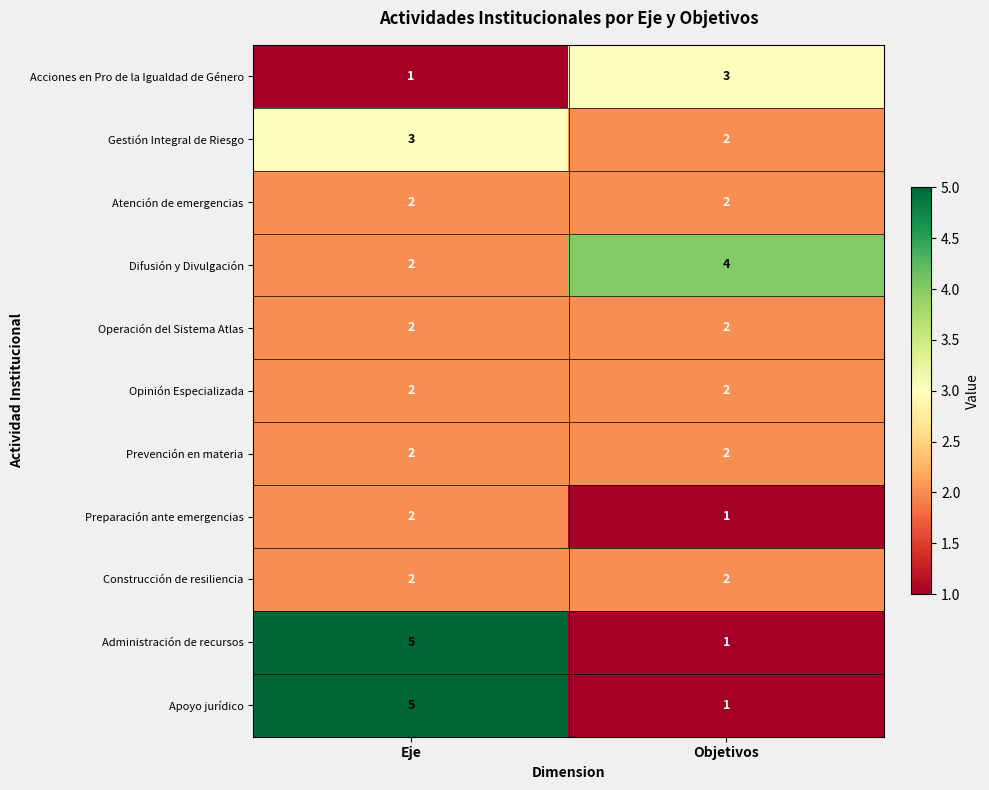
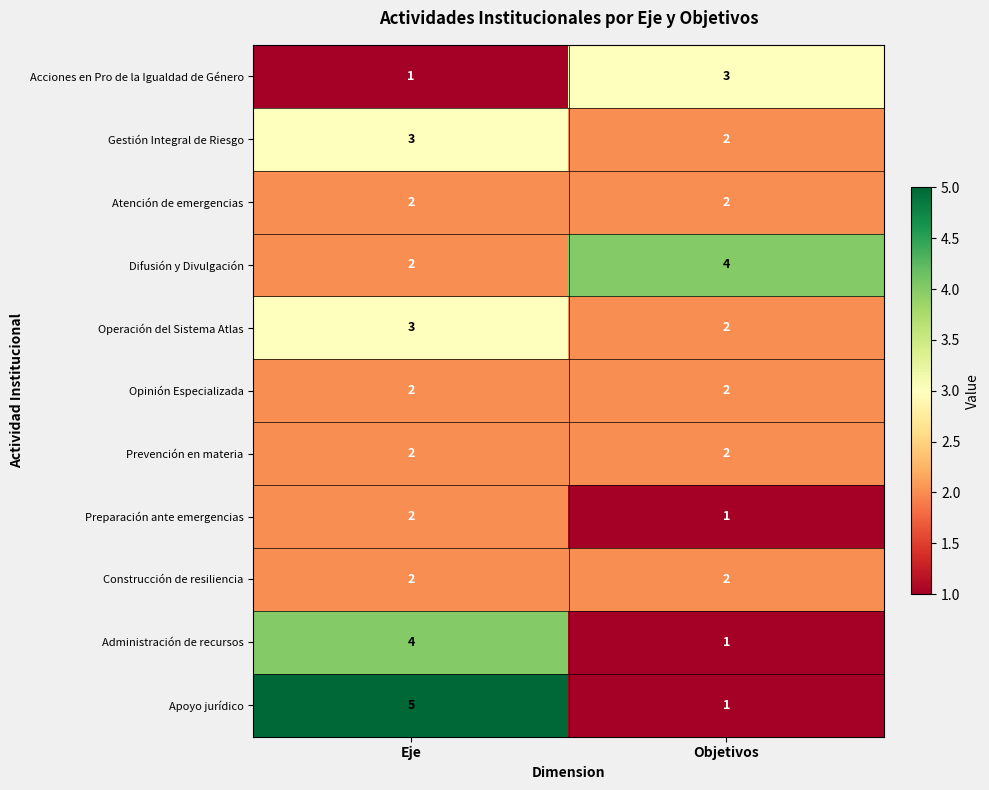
  {
    "Acciones en Pro de la Igualdad de Género": {
      "Eje": 1,
      "Objetivos": 3
    },
    "Gestión Integral de Riesgo": {
      "Eje": 3,
      "Objetivos": 2
    },
    "Atención de emergencias": {
      "Eje": 2,
      "Objetivos": 2
    },
    "Difusión y Divulgación": {
      "Eje": 2,
      "Objetivos": 4
    },
    "Operación del Sistema Atlas": {
-     "Eje": 2,
+     "Eje": 3,
      "Objetivos": 2
    },
    "Opinión Especializada": {
      "Eje": 2,
      "Objetivos": 2
    },
    "Prevención en materia": {
      "Eje": 2,
      "Objetivos": 2
    },
    "Preparación ante emergencias": {
      "Eje": 2,
      "Objetivos": 1
    },
    "Construcción de resiliencia": {
      "Eje": 2,
      "Objetivos": 2
    },
    "Administración de recursos": {
-     "Eje": 5,
+     "Eje": 4,
      "Objetivos": 1
    },
    "Apoyo jurídico": {
      "Eje": 5,
      "Objetivos": 1
    }
  }
